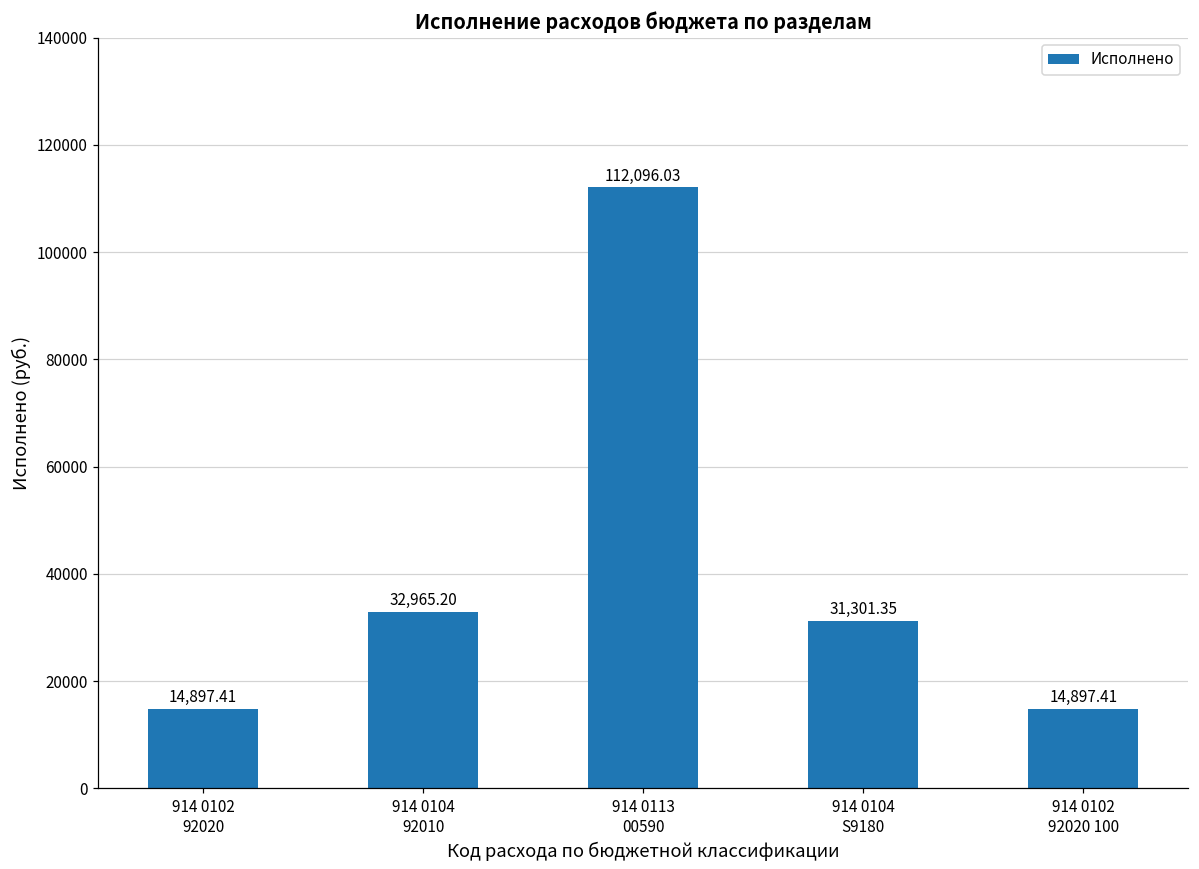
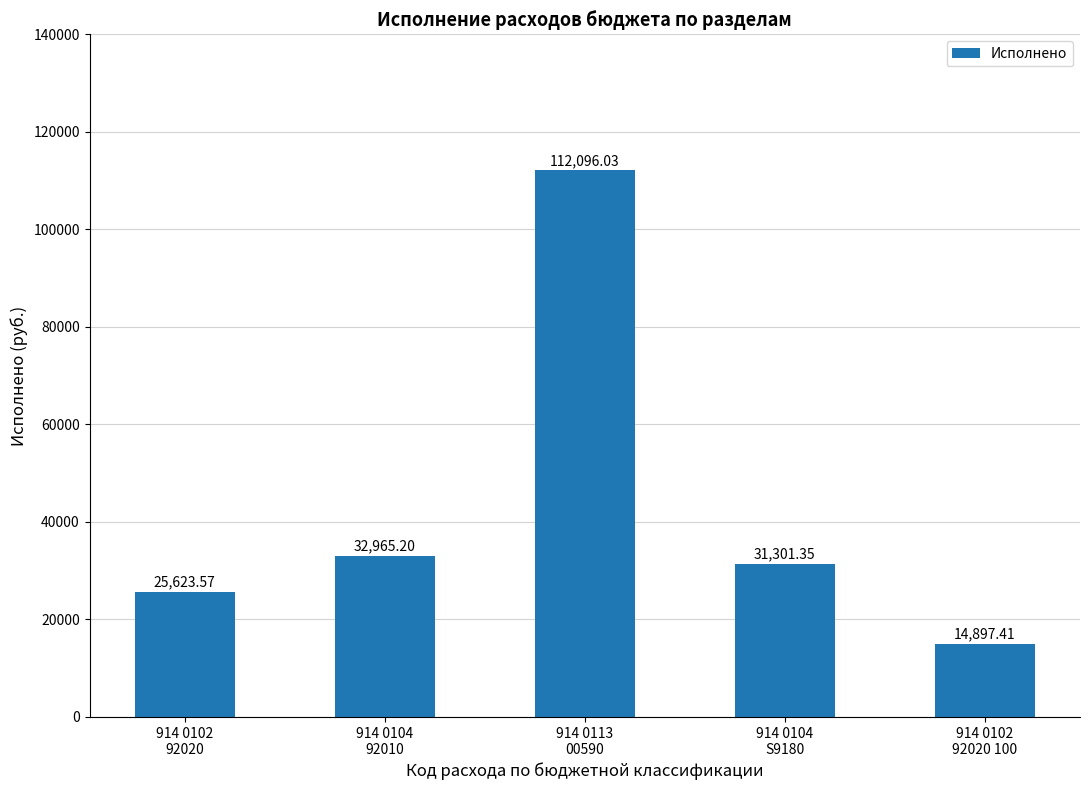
  {
-   "914 0102 92020": "14,897.41",
+   "914 0102 92020": "25,623.57",
    "914 0104 92010": "32,965.20",
    "914 0113 00590": "112,096.03",
    "914 0104 S9180": "31,301.35",
    "914 0102 92020 100": "14,897.41"
  }
